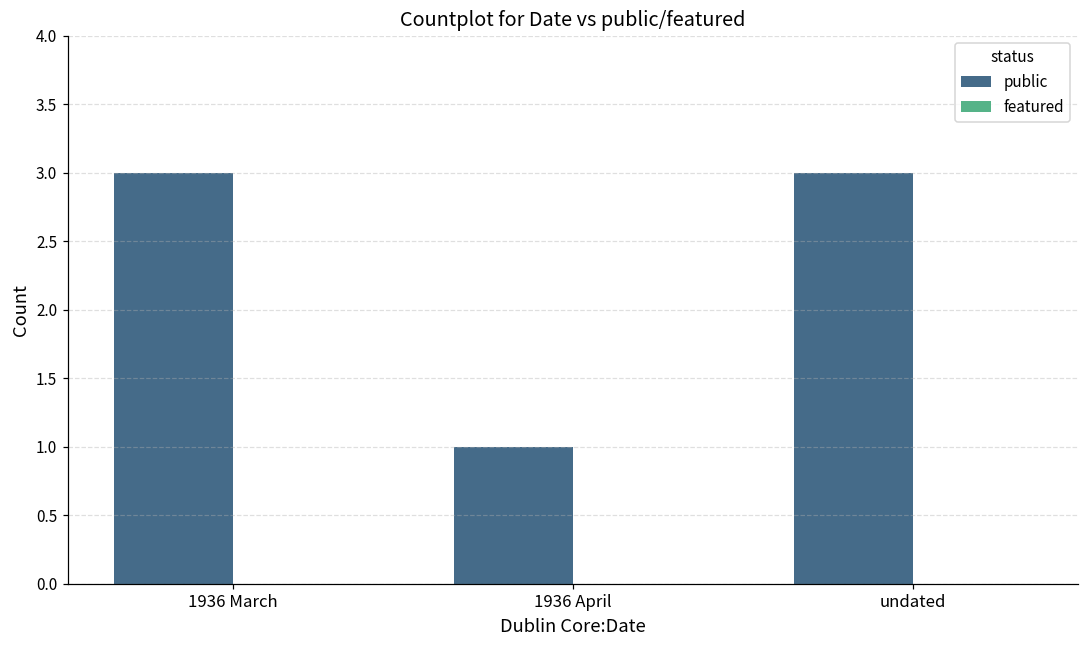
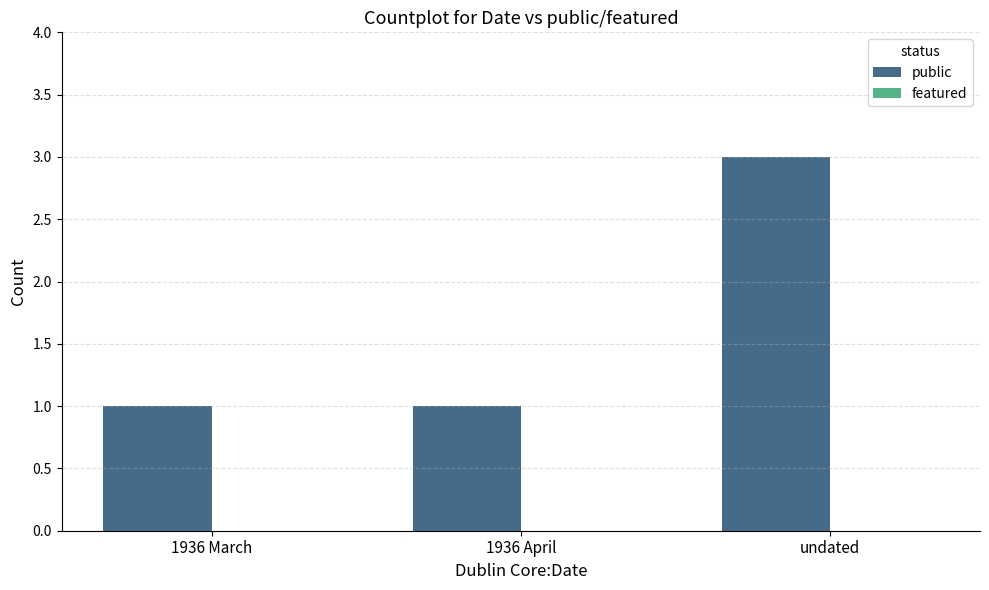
  {
    "public": {
-     "1936 March": 3,
+     "1936 March": 1,
      "1936 April": 1,
      "undated": 3
    },
    "featured": {
      "1936 March": 0,
      "1936 April": 0,
      "undated": 0
    }
  }
